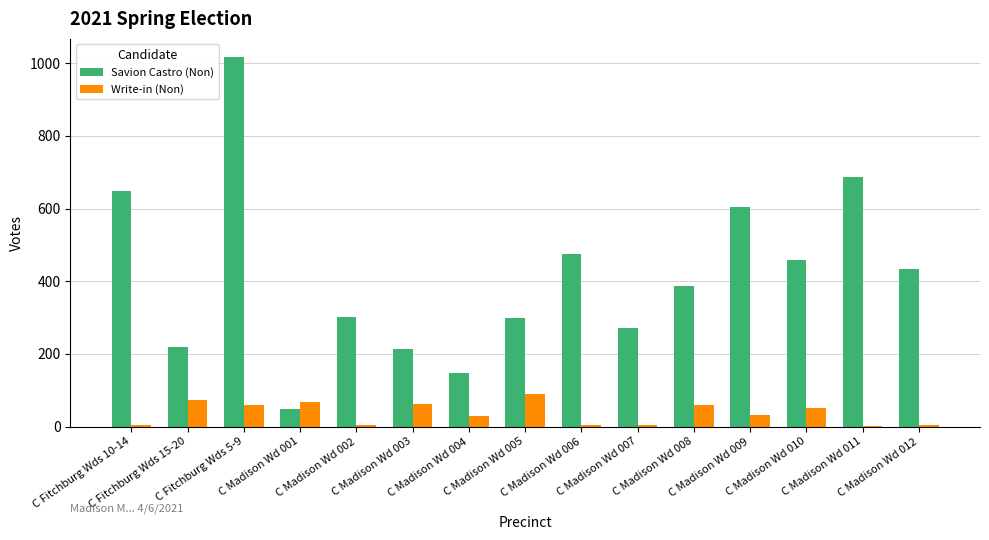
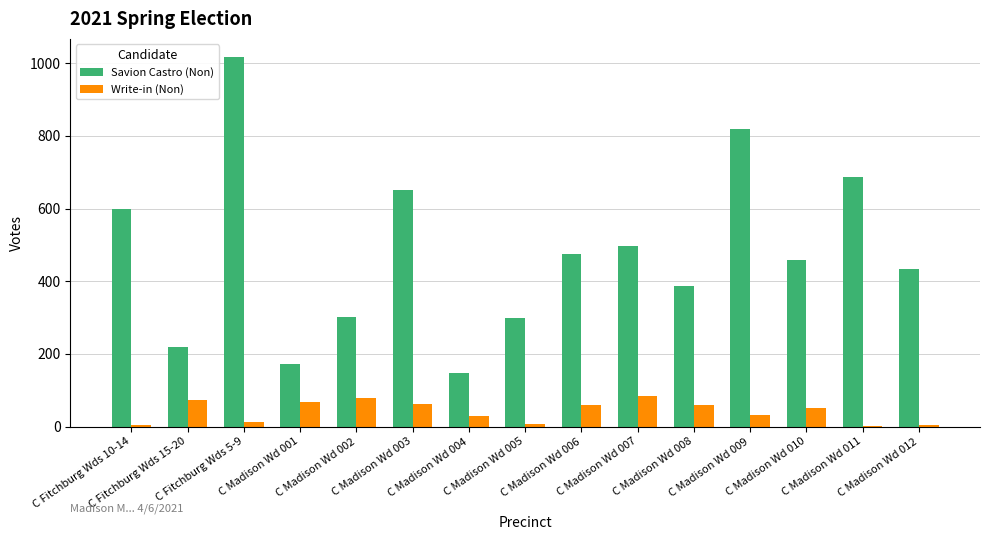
  {
    "Savion Castro (Non)": {
-     "C Fitchburg Wds 10-14": 650,
+     "C Fitchburg Wds 10-14": 600,
      "C Fitchburg Wds 15-20": 220,
      "C Fitchburg Wds 5-9": 1020,
-     "C Madison Wd 001": 50,
+     "C Madison Wd 001": 170,
      "C Madison Wd 002": 300,
-     "C Madison Wd 003": 210,
+     "C Madison Wd 003": 650,
      "C Madison Wd 004": 150,
      "C Madison Wd 005": 300,
      "C Madison Wd 006": 480,
-     "C Madison Wd 007": 270,
+     "C Madison Wd 007": 500,
      "C Madison Wd 008": 390,
-     "C Madison Wd 009": 610,
+     "C Madison Wd 009": 820,
      "C Madison Wd 010": 460,
      "C Madison Wd 011": 690,
      "C Madison Wd 012": 430
    },
    "Write-in (Non)": {
      "C Fitchburg Wds 15-20": 70,
-     "C Fitchburg Wds 5-9": 60,
+     "C Fitchburg Wds 5-9": 10,
      "C Madison Wd 001": 70,
-     "C Madison Wd 002": 0,
+     "C Madison Wd 002": 80,
      "C Madison Wd 003": 60,
      "C Madison Wd 004": 30,
-     "C Madison Wd 005": 90,
-     "C Madison Wd 006": 0,
-     "C Madison Wd 007": 0,
+     "C Madison Wd 005": 10,
+     "C Madison Wd 006": 60,
+     "C Madison Wd 007": 80,
      "C Madison Wd 008": 60,
      "C Madison Wd 009": 30,
      "C Madison Wd 010": 50
    }
  }
